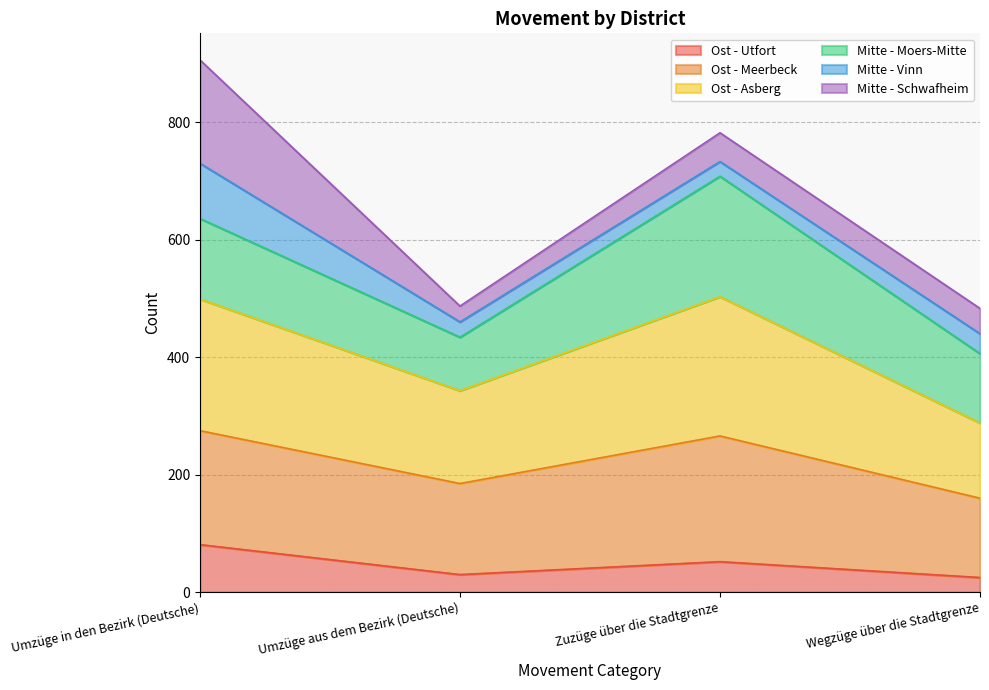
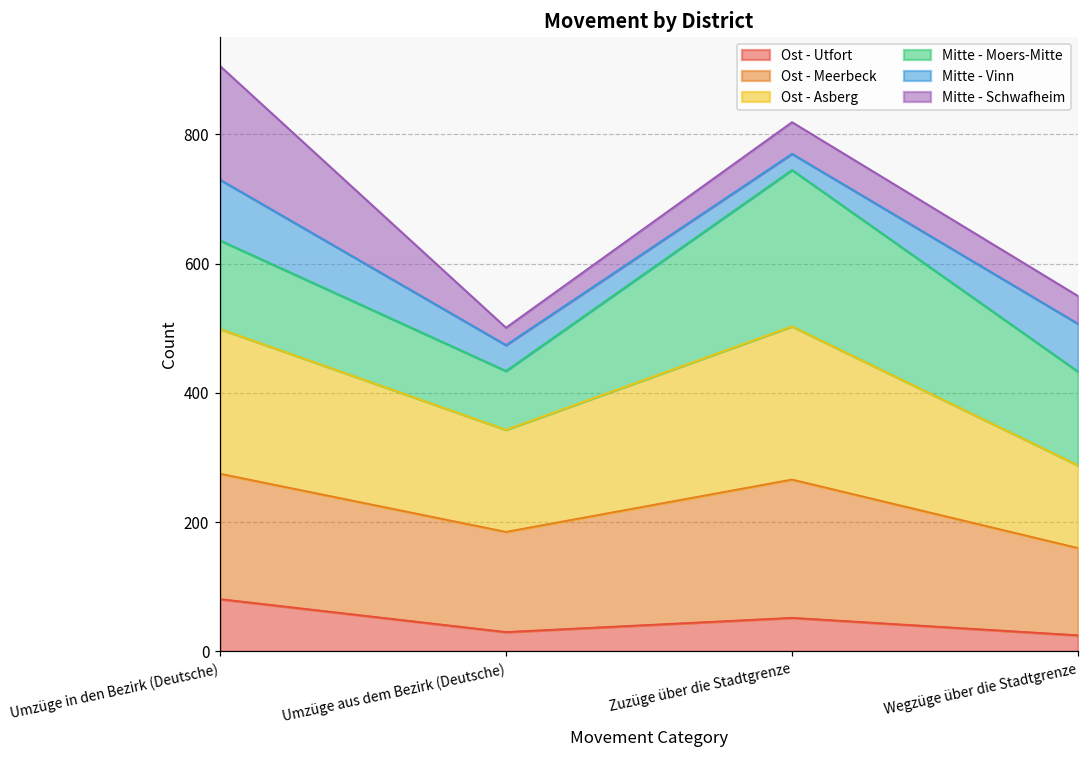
  {
    "Mitte - Moers-Mitte": {
      "Umzüge in den Bezirk (Deutsche)": 140,
      "Umzüge aus dem Bezirk (Deutsche)": 90,
-     "Zuzüge über die Stadtgrenze": 210,
-     "Wegzüge über die Stadtgrenze": 120
+     "Zuzüge über die Stadtgrenze": 240,
+     "Wegzüge über die Stadtgrenze": 150
    },
    "Mitte - Vinn": {
      "Umzüge in den Bezirk (Deutsche)": 90,
-     "Umzüge aus dem Bezirk (Deutsche)": 30,
+     "Umzüge aus dem Bezirk (Deutsche)": 40,
      "Zuzüge über die Stadtgrenze": 30,
-     "Wegzüge über die Stadtgrenze": 30
+     "Wegzüge über die Stadtgrenze": 70
    },
    "Mitte - Schwafheim": {
      "Umzüge in den Bezirk (Deutsche)": 180,
      "Umzüge aus dem Bezirk (Deutsche)": 30,
      "Zuzüge über die Stadtgrenze": 50,
      "Wegzüge über die Stadtgrenze": 40
    }
  }
